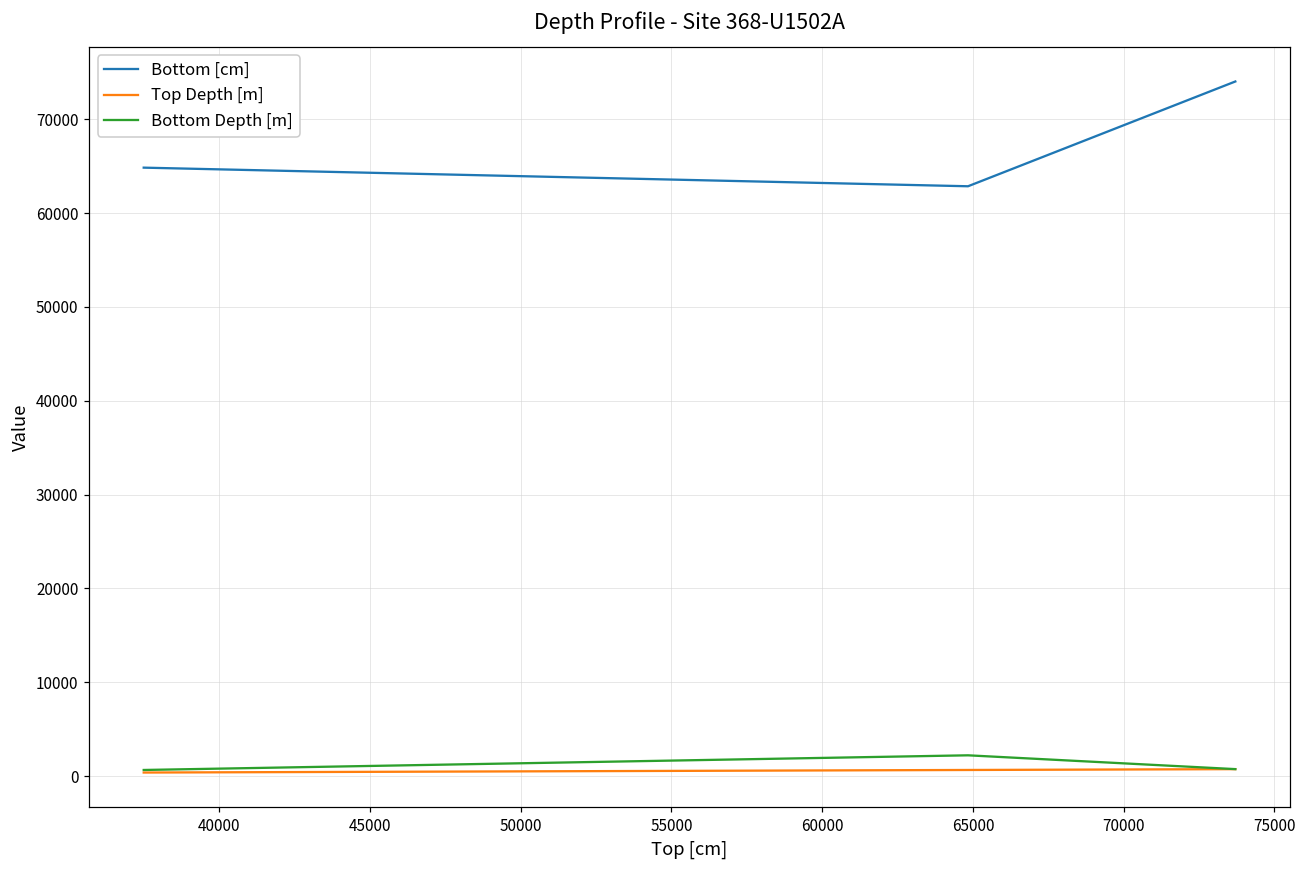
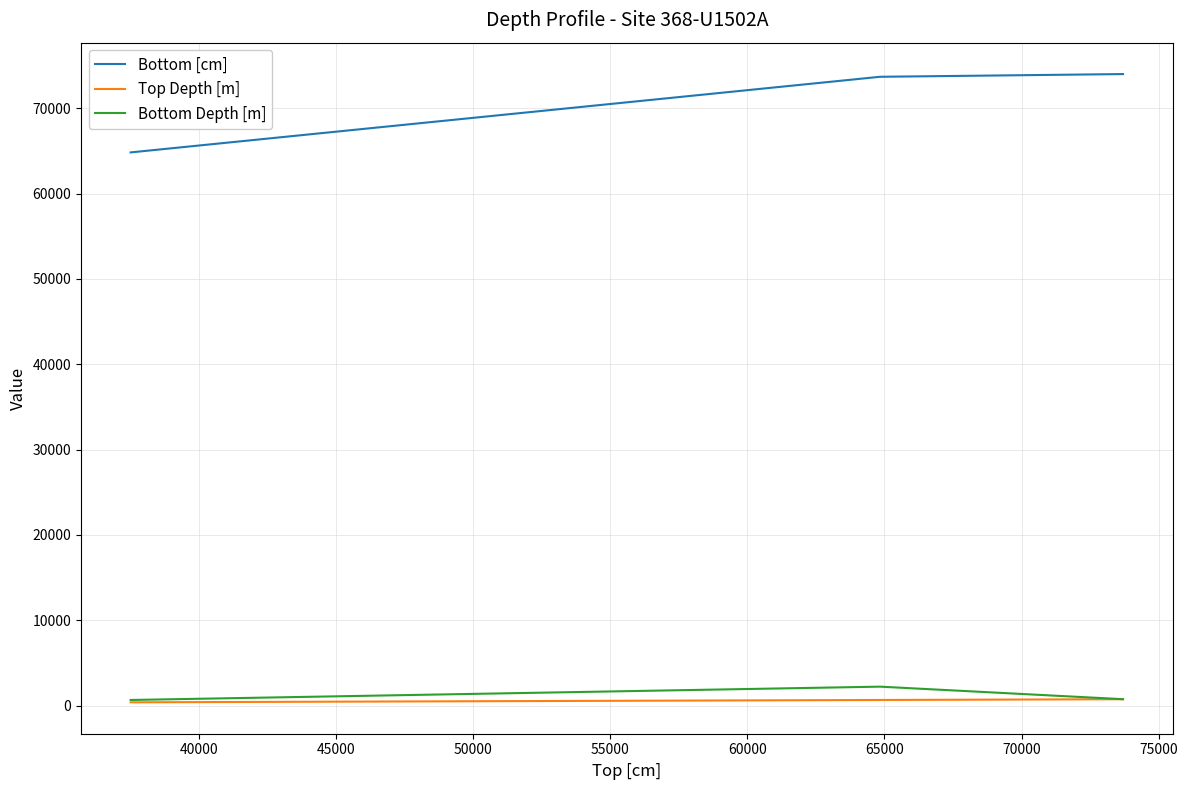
  {
    "Bottom [cm]": {
-     "65000": 63000
+     "65000": 74000
    },
    "Top Depth [m]": {
      "65000": 1000
    },
    "Bottom Depth [m]": {
      "65000": 2000
    }
  }
